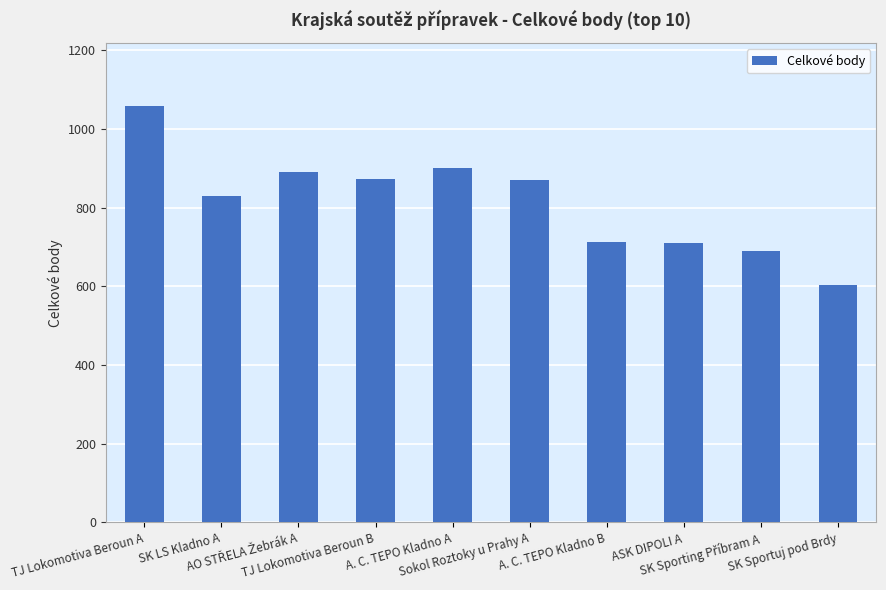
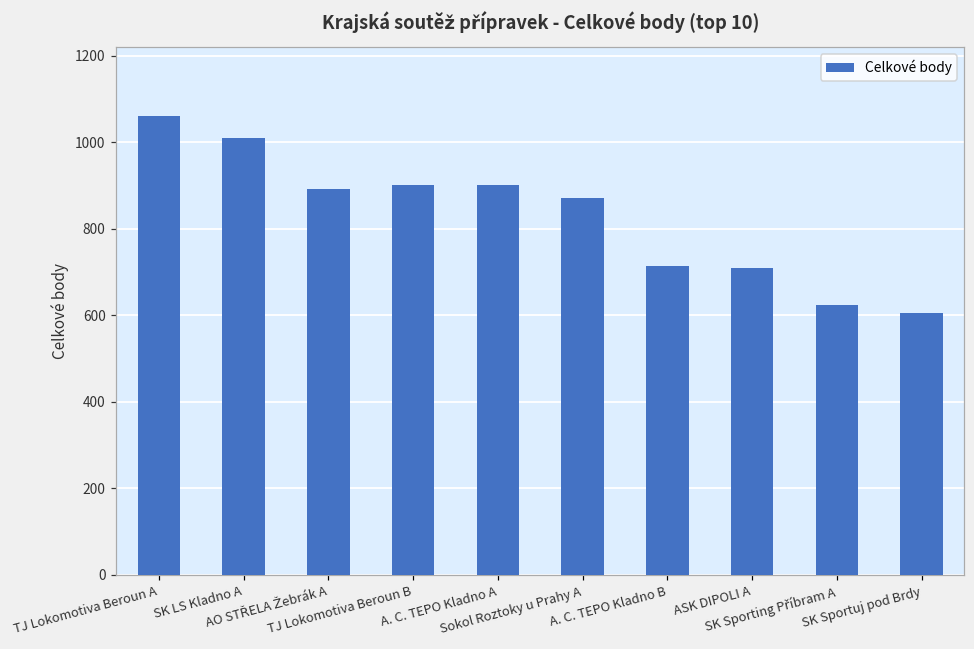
  {
    "TJ Lokomotiva Beroun A": 1060,
-   "SK LS Kladno A": 830,
+   "SK LS Kladno A": 1010,
    "AO STŘELA Žebrák A": 890,
-   "TJ Lokomotiva Beroun B": 870,
+   "TJ Lokomotiva Beroun B": 900,
    "A. C. TEPO Kladno A": 900,
    "Sokol Roztoky u Prahy A": 870,
    "A. C. TEPO Kladno B": 710,
    "ASK DIPOLI A": 710,
-   "SK Sporting Příbram A": 690,
+   "SK Sporting Příbram A": 620,
    "SK Sportuj pod Brdy": 600
  }
